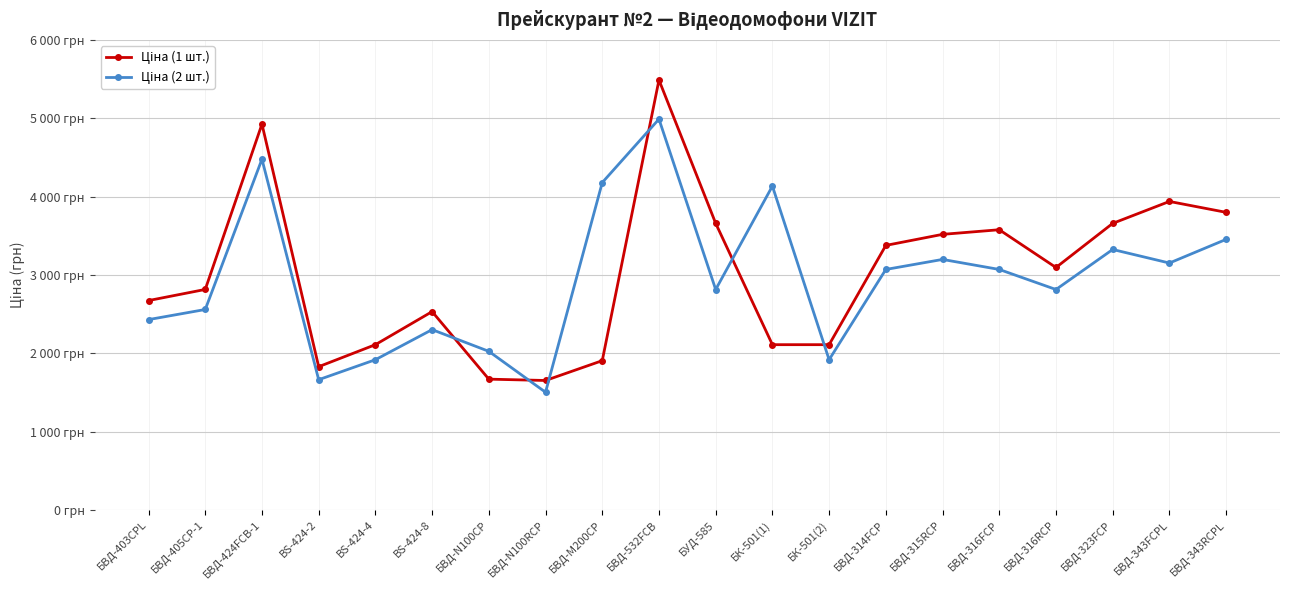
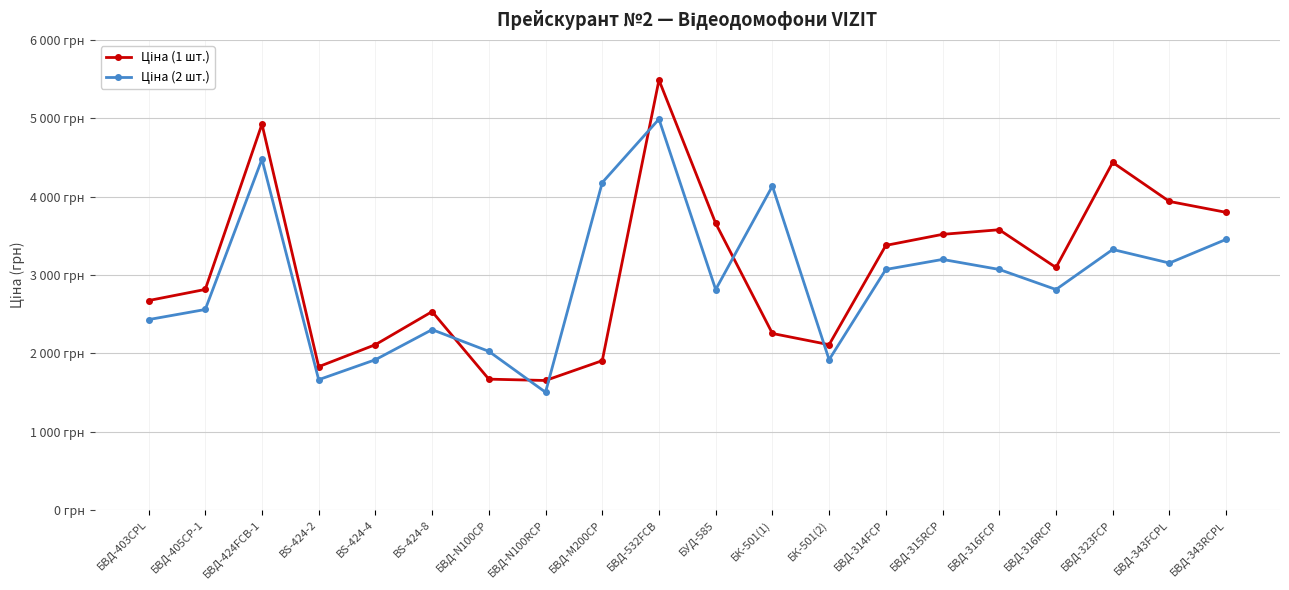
  {
    "Ціна (1 шт.)": {
      "БВД-403CPL": "2700 грн",
      "БВД-405CP-1": "2800 грн",
      "БВД-424FCB-1": "4900 грн",
      "BS-424-2": "1800 грн",
      "BS-424-4": "2100 грн",
      "BS-424-8": "2500 грн",
      "БВД-N100СP": "1700 грн",
      "БВД-N100RCP": "1700 грн",
      "БВД-М200СP": "1900 грн",
      "БВД-532FСВ": "5500 грн",
      "БУД-585": "3700 грн",
-     "БК-501(1)": "2100 грн",
+     "БК-501(1)": "2300 грн",
      "БК-501(2)": "2100 грн",
      "БВД-314FCP": "3400 грн",
      "БВД-315RCP": "3500 грн",
      "БВД-316FCP": "3600 грн",
      "БВД-316RCP": "3100 грн",
-     "БВД-323FCP": "3700 грн",
+     "БВД-323FCP": "4400 грн",
      "БВД-343FCPL": "3900 грн",
      "БВД-343RCРL": "3800 грн"
    },
    "Ціна (2 шт.)": {
      "БВД-403CPL": "2400 грн",
      "БВД-405CP-1": "2600 грн",
      "БВД-424FCB-1": "4500 грн",
      "BS-424-2": "1700 грн",
      "BS-424-4": "1900 грн",
      "BS-424-8": "2300 грн",
      "БВД-N100СP": "2000 грн",
      "БВД-N100RCP": "1500 грн",
      "БВД-М200СP": "4200 грн",
      "БВД-532FСВ": "5000 грн",
      "БУД-585": "2800 грн",
      "БК-501(1)": "4100 грн",
      "БК-501(2)": "1900 грн",
      "БВД-314FCP": "3100 грн",
      "БВД-315RCP": "3200 грн",
      "БВД-316FCP": "3100 грн",
      "БВД-316RCP": "2800 грн",
      "БВД-323FCP": "3300 грн",
      "БВД-343FCPL": "3200 грн",
      "БВД-343RCРL": "3500 грн"
    }
  }
